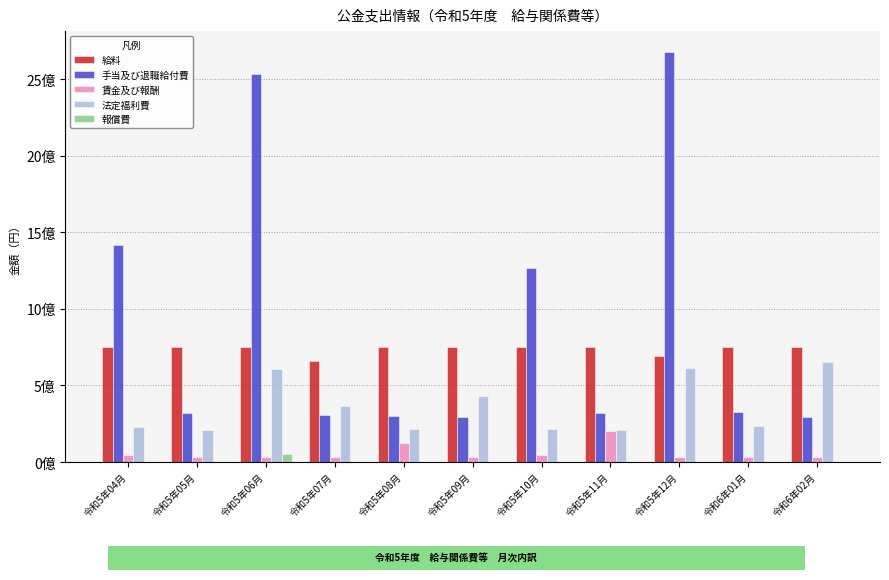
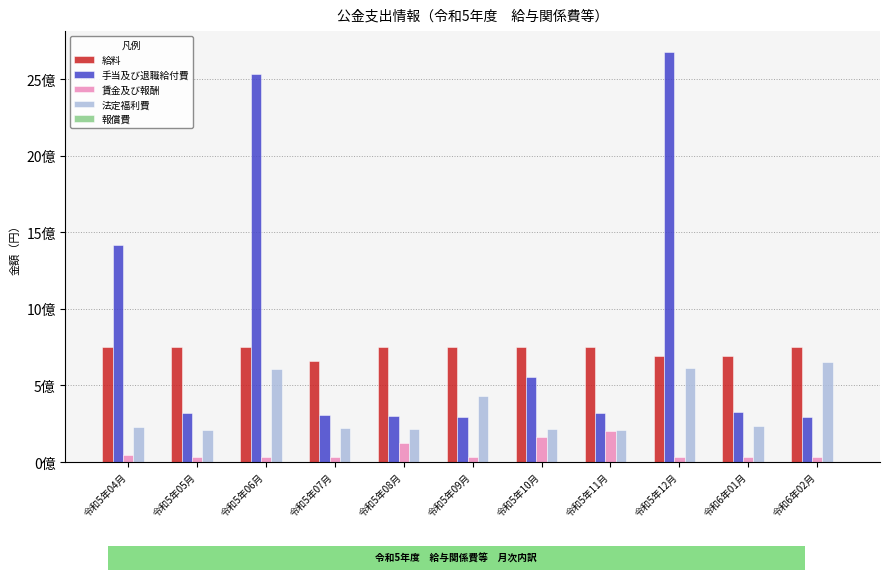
  {
    "給料": {
      "令和5年04月": "7.5億",
      "令和5年05月": "7.5億",
      "令和5年06月": "7.5億",
      "令和5年07月": "6.6億",
      "令和5年08月": "7.5億",
      "令和5年09月": "7.5億",
      "令和5年10月": "7.5億",
      "令和5年11月": "7.5億",
      "令和5年12月": "6.9億",
-     "令和6年01月": "7.5億",
+     "令和6年01月": "6.9億",
      "令和6年02月": "7.5億"
    },
    "手当及び退職給付費": {
      "令和5年04月": "14.2億",
      "令和5年05月": "3.2億",
      "令和5年06月": "25.3億",
      "令和5年07月": "3.1億",
      "令和5年08月": "3.0億",
      "令和5年09月": "2.9億",
-     "令和5年10月": "12.7億",
+     "令和5年10月": "5.6億",
      "令和5年11月": "3.2億",
      "令和5年12月": "26.8億",
      "令和6年01月": "3.3億",
      "令和6年02月": "2.9億"
    },
    "賃金及び報酬": {
      "令和5年04月": "0.4億",
      "令和5年05月": "0.3億",
      "令和5年06月": "0.3億",
      "令和5年07月": "0.3億",
      "令和5年08月": "1.3億",
      "令和5年09月": "0.3億",
-     "令和5年10月": "0.5億",
+     "令和5年10月": "1.6億",
      "令和5年11月": "2.0億",
      "令和5年12月": "0.3億",
      "令和6年01月": "0.3億",
      "令和6年02月": "0.3億"
    },
    "法定福利費": {
      "令和5年04月": "2.3億",
      "令和5年05月": "2.1億",
      "令和5年06月": "6.1億",
-     "令和5年07月": "3.6億",
+     "令和5年07月": "2.2億",
      "令和5年08月": "2.1億",
      "令和5年09月": "4.3億",
      "令和5年10月": "2.1億",
      "令和5年11月": "2.1億",
      "令和5年12月": "6.1億",
      "令和6年01月": "2.4億",
      "令和6年02月": "6.5億"
    },
    "報償費": {
-     "令和5年06月": "0.5億"
+     "令和5年06月": "0.0億"
    }
  }
